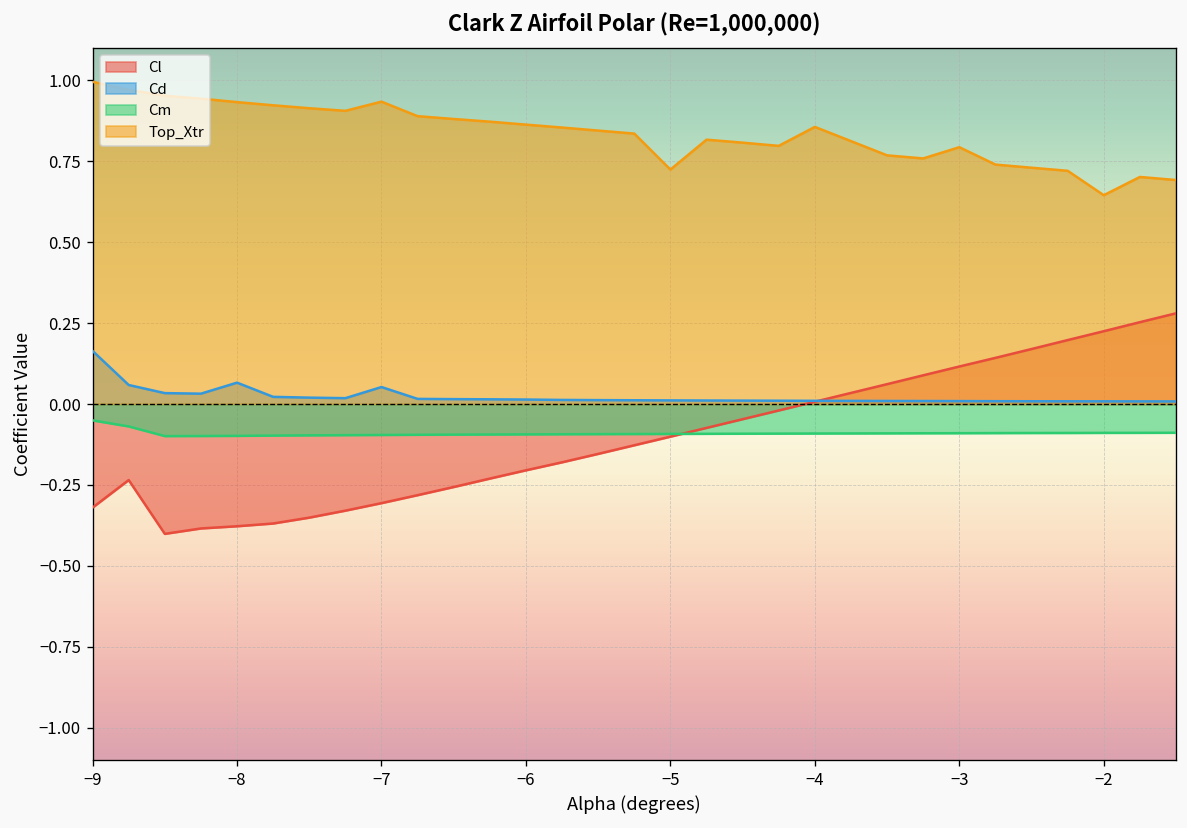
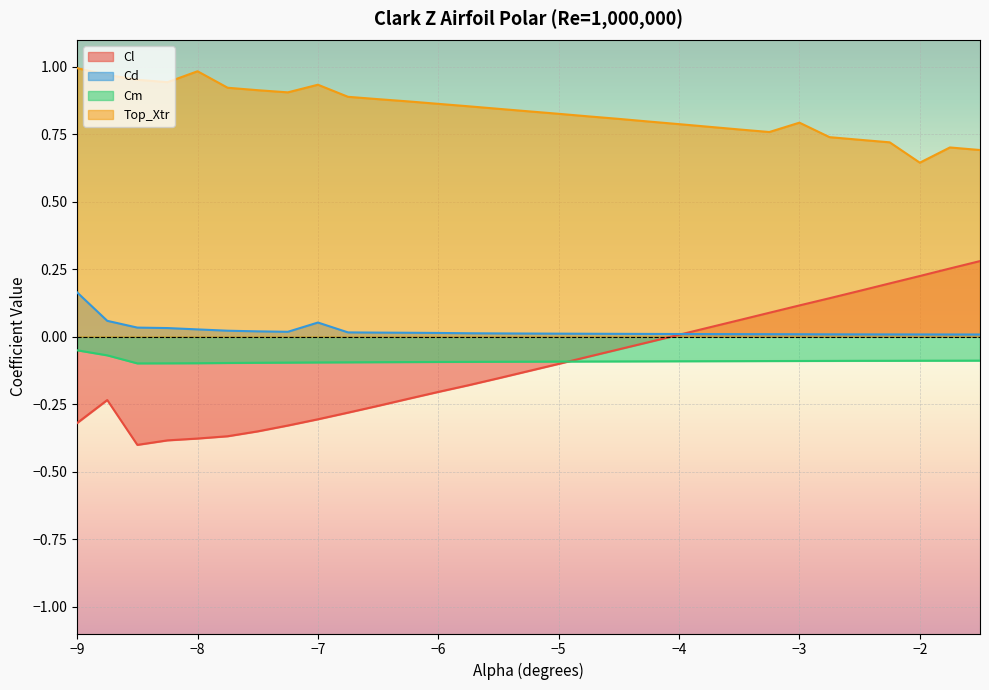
  {
    "Cd": {
      "−9": 0.16,
-     "−8": 0.07,
+     "−8": 0.03,
      "−7": 0.05,
      "−6": 0.01,
      "−5": 0.01
    },
    "Top_Xtr": {
      "−9": 1.00,
-     "−8": 0.93,
+     "−8": 0.98,
      "−7": 0.93,
      "−6": 0.86,
-     "−5": 0.72,
-     "−4": 0.86,
+     "−5": 0.83,
+     "−4": 0.79,
      "−3": 0.79,
      "−2": 0.64
    }
  }
